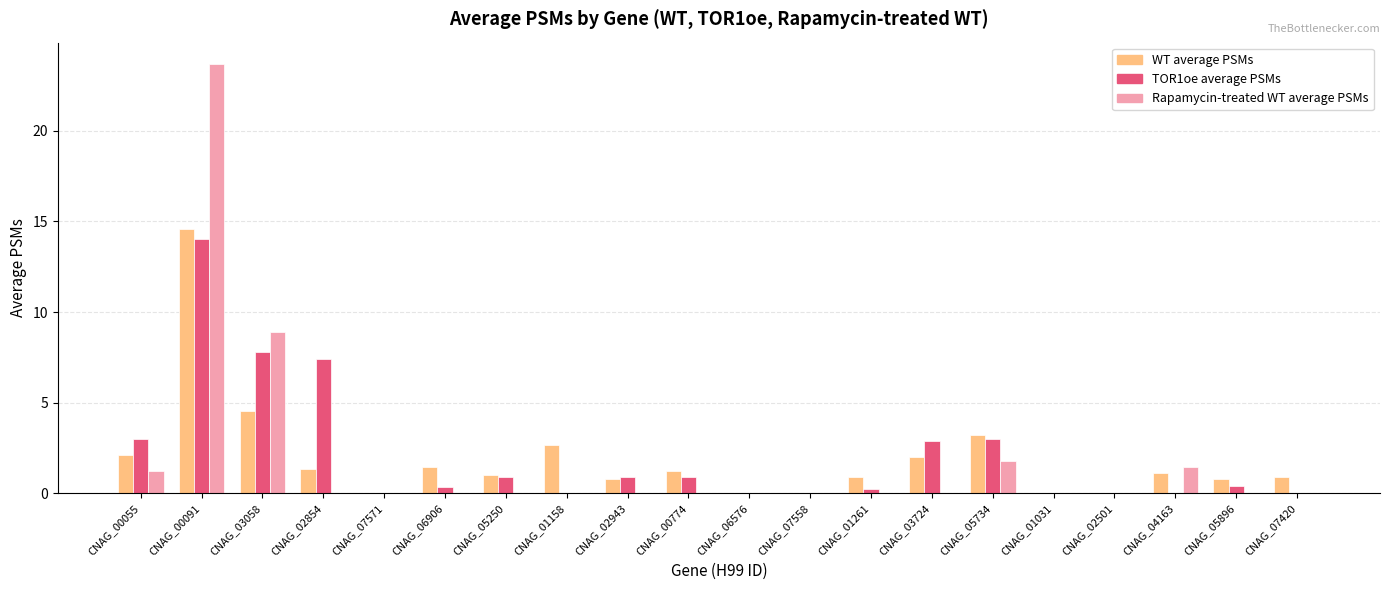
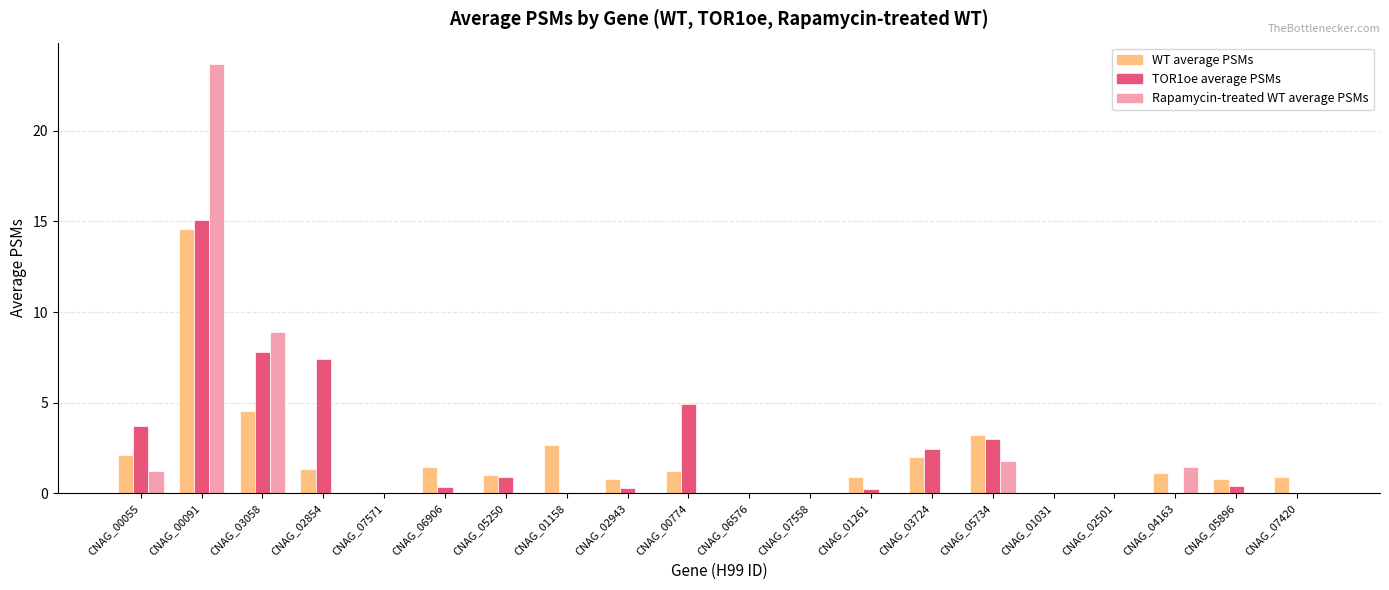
  {
    "TOR1oe average PSMs": {
-     "CNAG_00055": 3.0,
-     "CNAG_00091": 14.0,
+     "CNAG_00055": 3.7,
+     "CNAG_00091": 15.1,
      "CNAG_03058": 7.8,
      "CNAG_02854": 7.4,
      "CNAG_07571": 0.0,
      "CNAG_06906": 0.4,
      "CNAG_05250": 0.9,
      "CNAG_01158": 0.0,
-     "CNAG_02943": 0.9,
-     "CNAG_00774": 0.9,
+     "CNAG_02943": 0.3,
+     "CNAG_00774": 4.9,
      "CNAG_06576": 0.0,
      "CNAG_07558": 0.0,
      "CNAG_01261": 0.3,
-     "CNAG_03724": 2.9,
+     "CNAG_03724": 2.4,
      "CNAG_05734": 3.0,
      "CNAG_01031": 0.0,
      "CNAG_02501": 0.0,
      "CNAG_04163": 0.0,
      "CNAG_05896": 0.4,
      "CNAG_07420": 0.0
    }
  }
